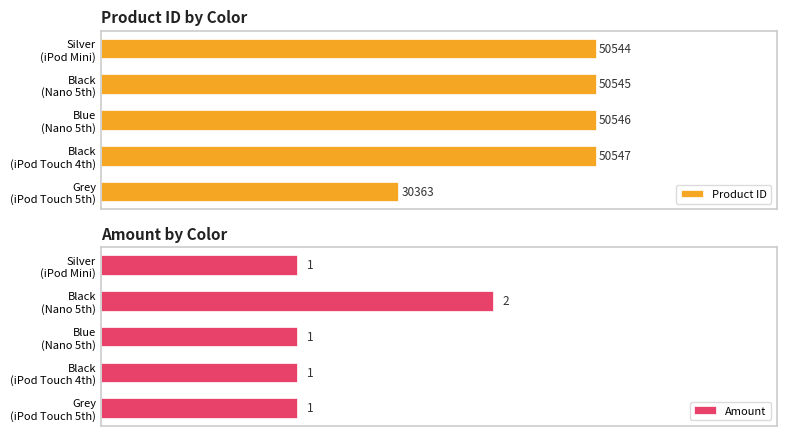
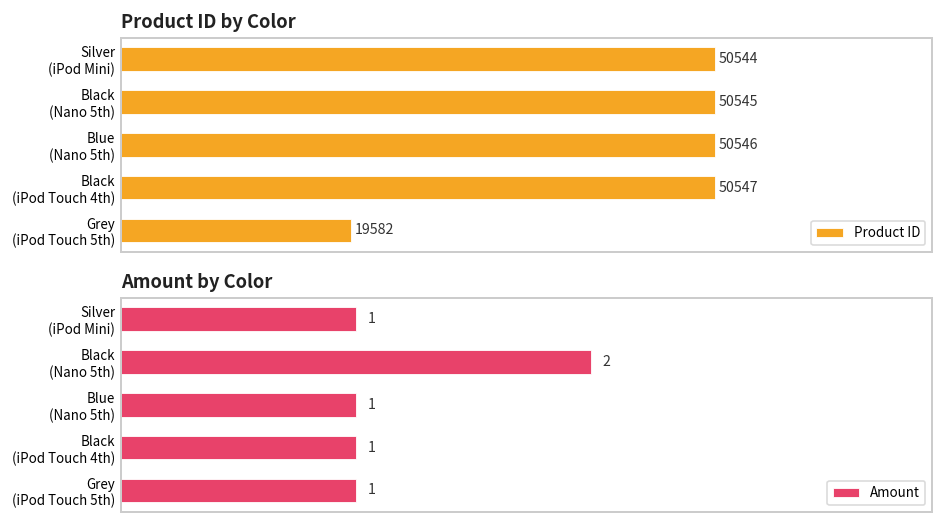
  {
    "Product ID by Color": {
      "Silver (iPod Mini)": 50544,
      "Black (Nano 5th)": 50545,
      "Blue (Nano 5th)": 50546,
      "Black (iPod Touch 4th)": 50547,
-     "Grey (iPod Touch 5th)": 30363
+     "Grey (iPod Touch 5th)": 19582
    },
    "Amount by Color": {
      "Silver (iPod Mini)": 1,
      "Black (Nano 5th)": 2,
      "Blue (Nano 5th)": 1,
      "Black (iPod Touch 4th)": 1,
      "Grey (iPod Touch 5th)": 1
    }
  }
